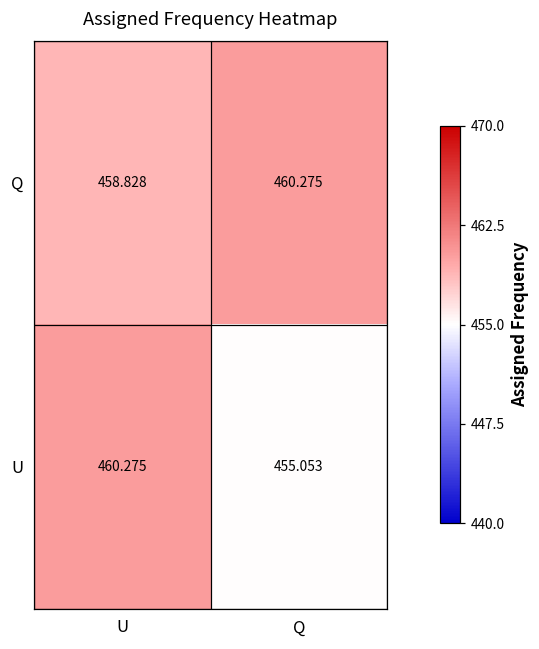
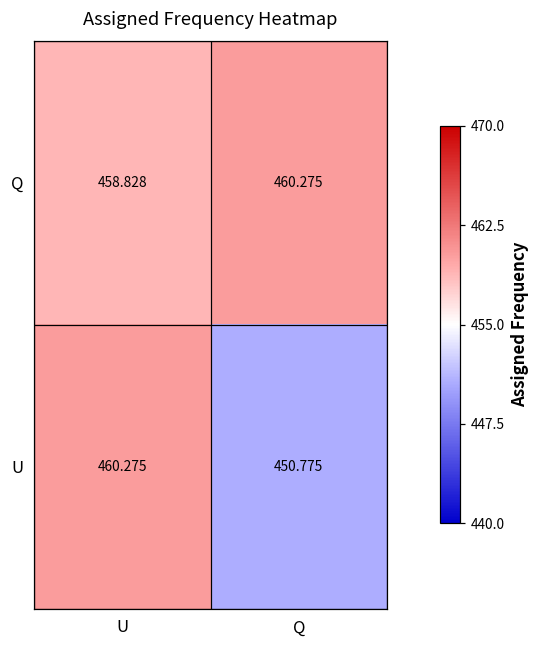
  {
    "Q": {
      "U": 458.828,
      "Q": 460.275
    },
    "U": {
      "U": 460.275,
-     "Q": 455.053
+     "Q": 450.775
    }
  }
